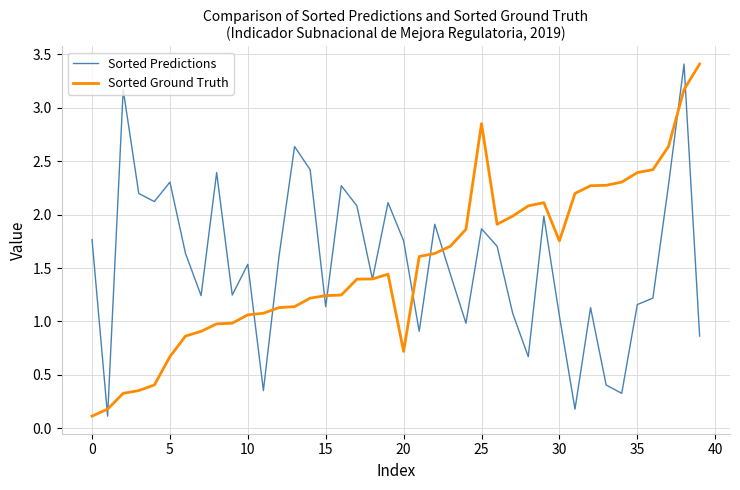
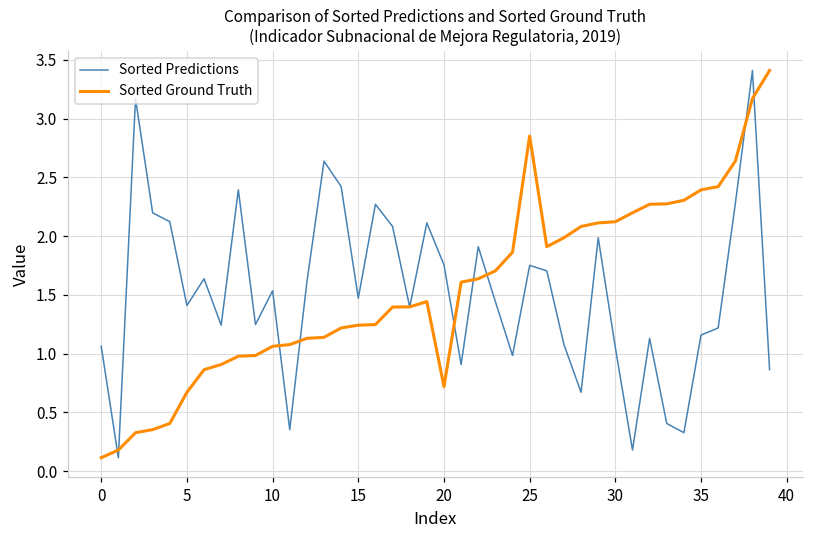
  {
    "Sorted Predictions": {
-     "0": 1.77,
-     "5": 2.30,
+     "0": 1.06,
+     "5": 1.41,
      "10": 1.54,
-     "15": 1.14,
+     "15": 1.47,
      "20": 1.76,
-     "25": 1.87,
+     "25": 1.75,
      "30": 1.05,
      "35": 1.16
    },
    "Sorted Ground Truth": {
      "0": 0.11,
      "5": 0.67,
      "10": 1.06,
      "15": 1.24,
      "20": 0.72,
      "25": 2.85,
-     "30": 1.75,
+     "30": 2.12,
      "35": 2.39
    }
  }
